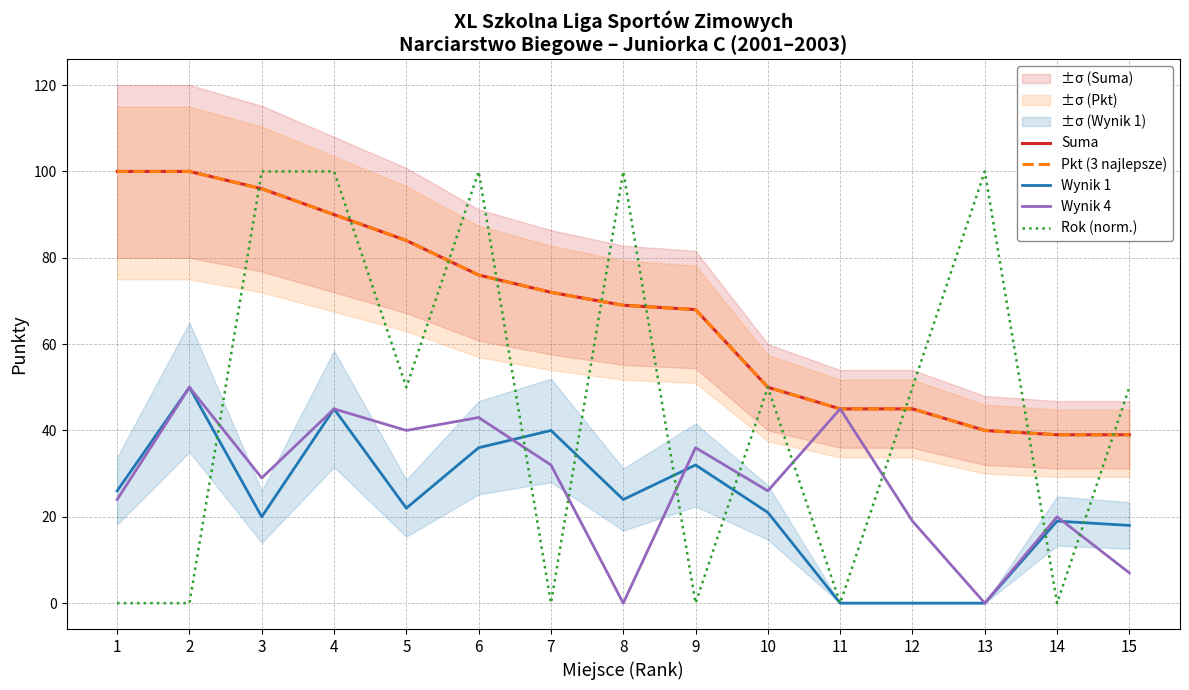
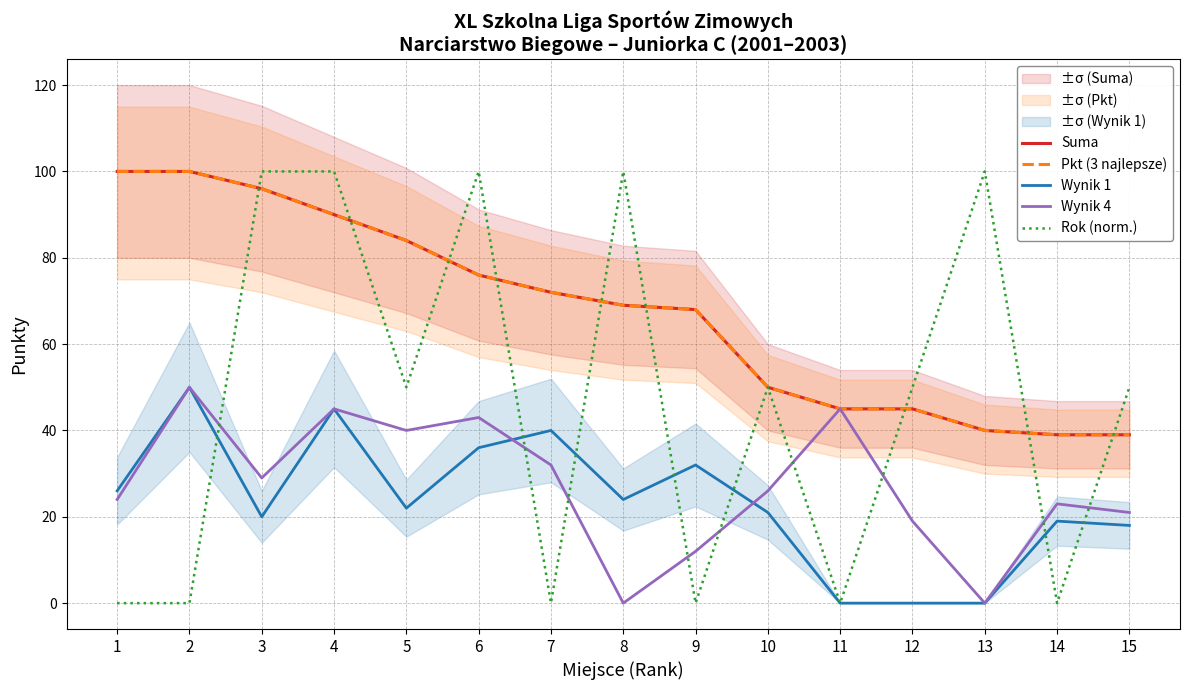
  {
    "Wynik 4": {
      "1": 24,
      "3": 29,
      "5": 40,
      "6": 43,
      "7": 32,
      "8": 0,
-     "9": 36,
+     "9": 12,
      "10": 26,
      "12": 19,
-     "14": 20,
-     "15": 7
+     "14": 23,
+     "15": 21
    },
    "Rok (norm.)": {
      "1": 0,
      "2": 0,
      "3": 100,
      "4": 100,
      "5": 50,
      "6": 100,
      "7": 0,
      "8": 100,
      "9": 0,
      "12": 50,
      "13": 100,
      "14": 0,
      "15": 50
    }
  }
